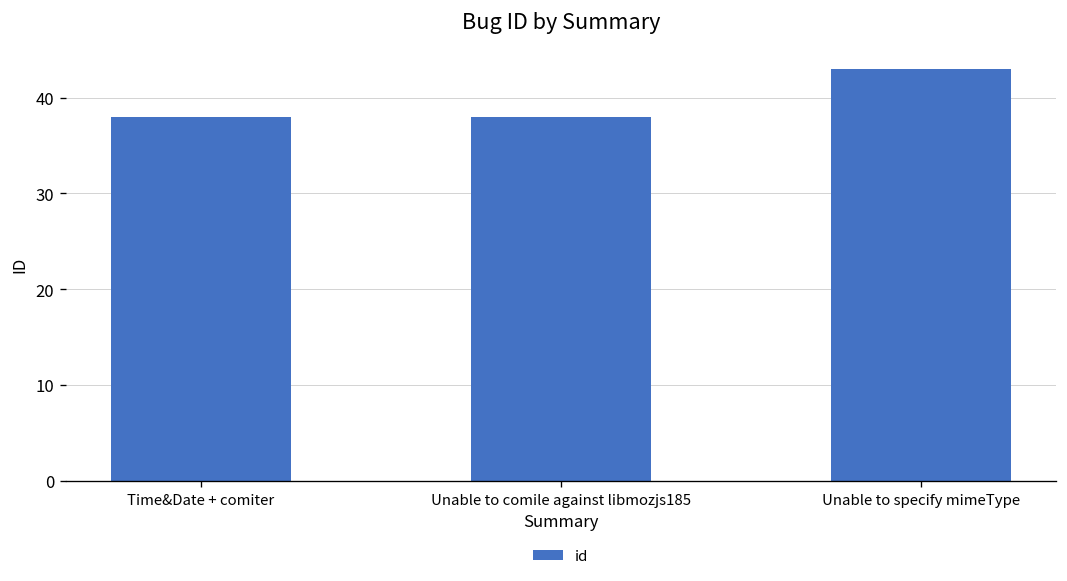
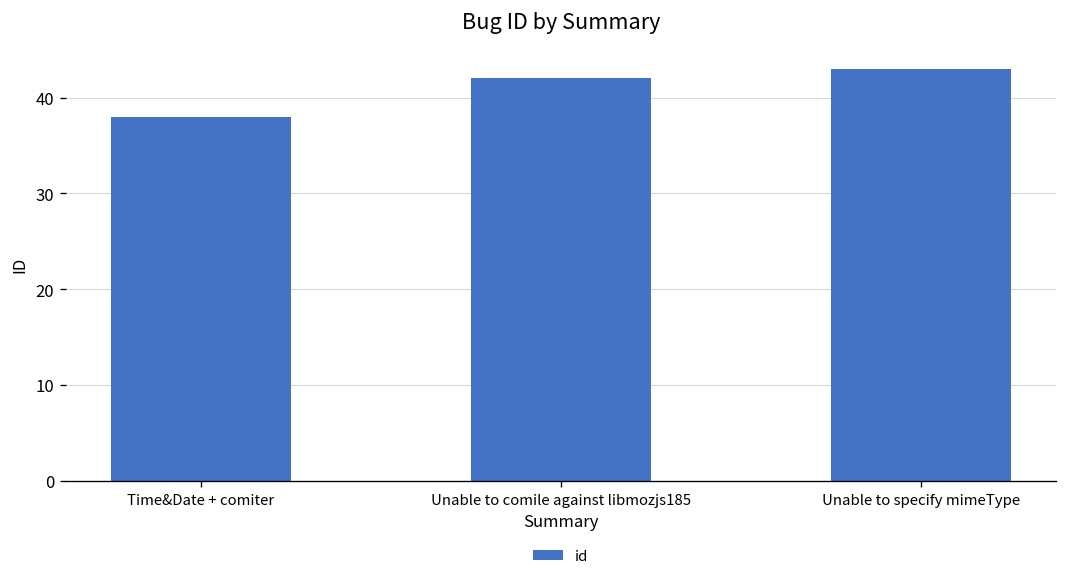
  {
    "Time&Date + comiter": 38,
-   "Unable to comile against libmozjs185": 38,
+   "Unable to comile against libmozjs185": 42,
    "Unable to specify mimeType": 43
  }
